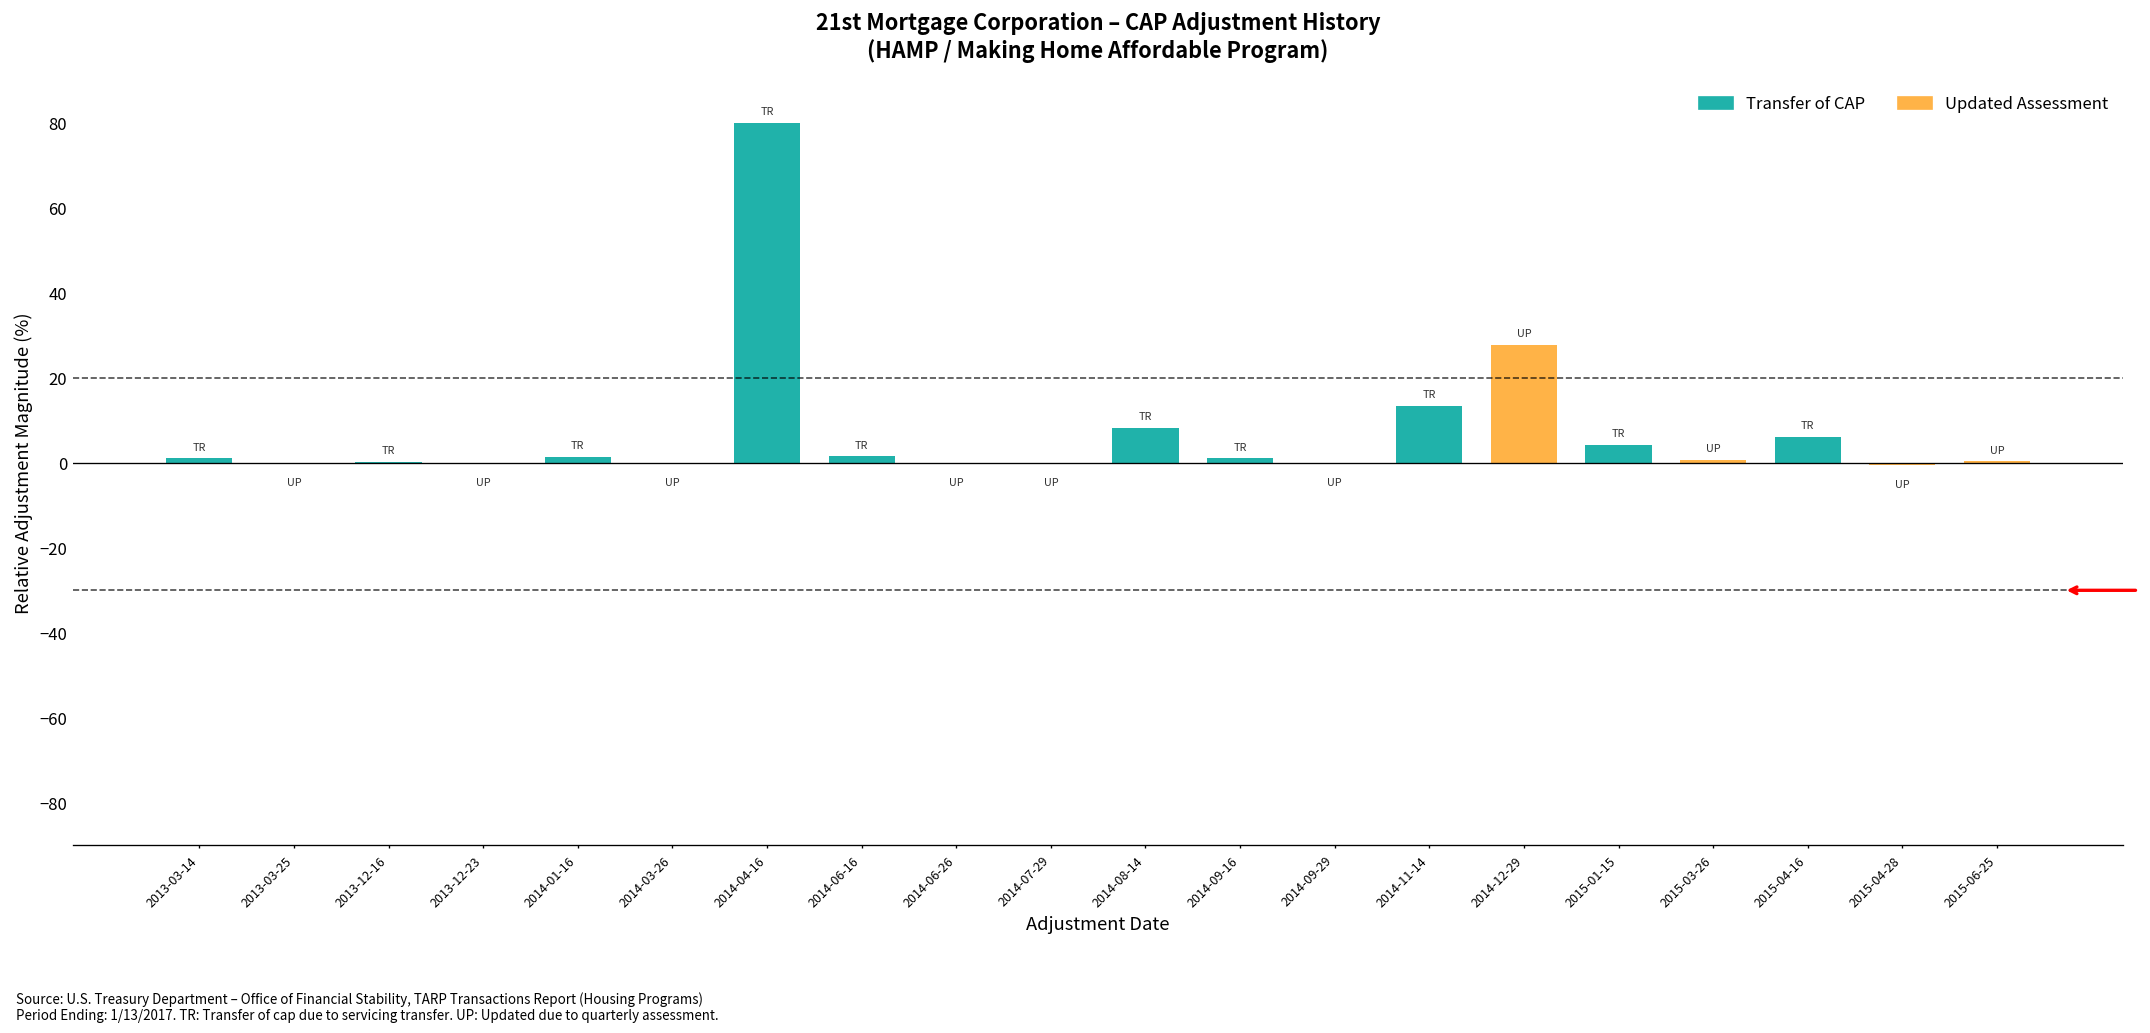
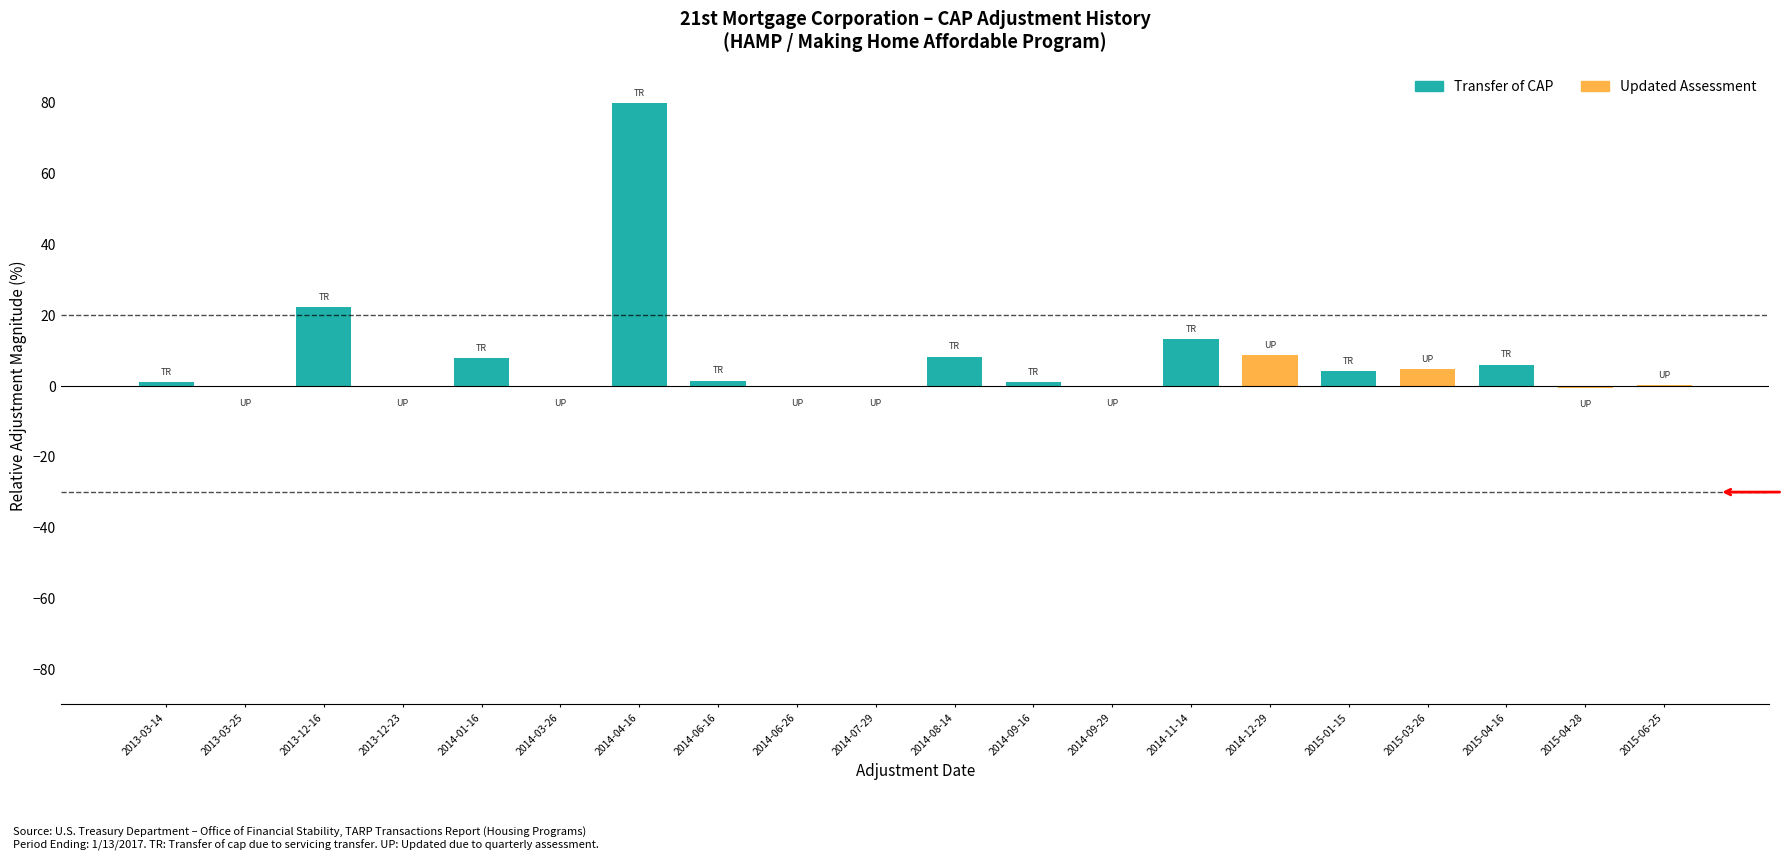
  {
    "2013-03-14": 1,
-   "2013-12-16": 0,
-   "2014-01-16": 1,
+   "2013-12-16": 22,
+   "2014-01-16": 8,
    "2014-04-16": 80,
    "2014-06-16": 2,
    "2014-08-14": 8,
    "2014-09-16": 1,
    "2014-11-14": 13,
-   "2014-12-29": 28,
+   "2014-12-29": 9,
    "2015-01-15": 4,
-   "2015-03-26": 1,
+   "2015-03-26": 5,
    "2015-04-16": 6
  }
